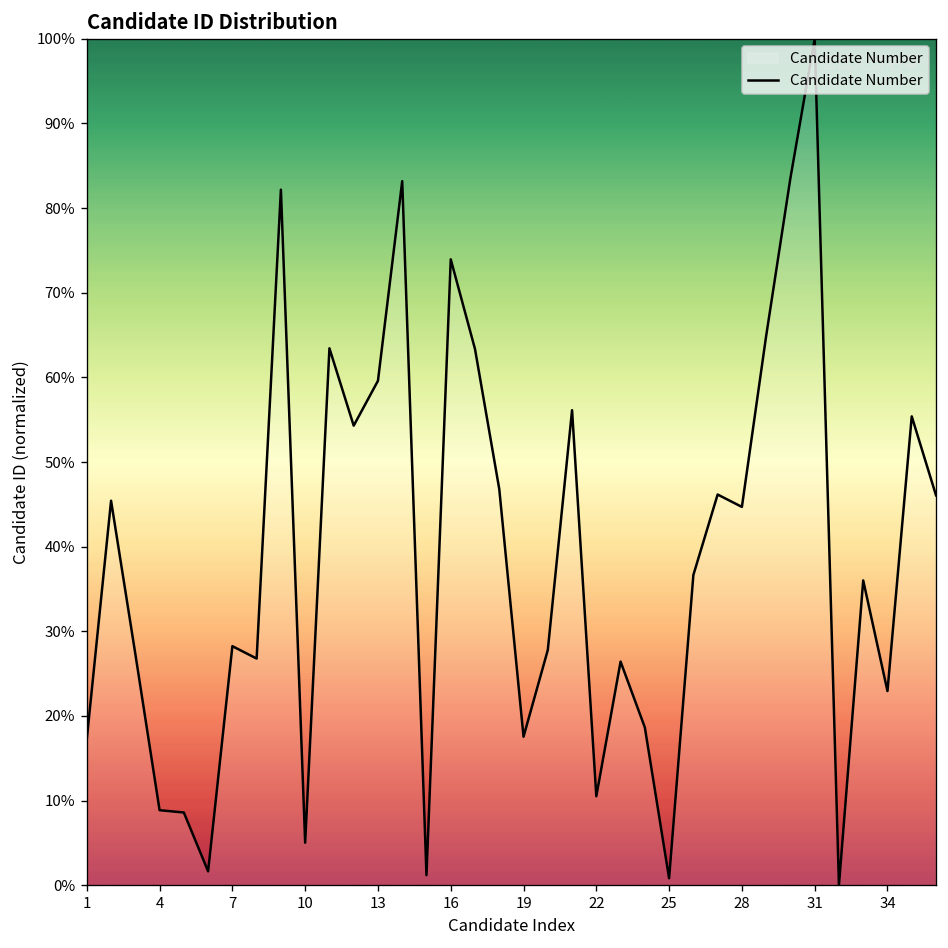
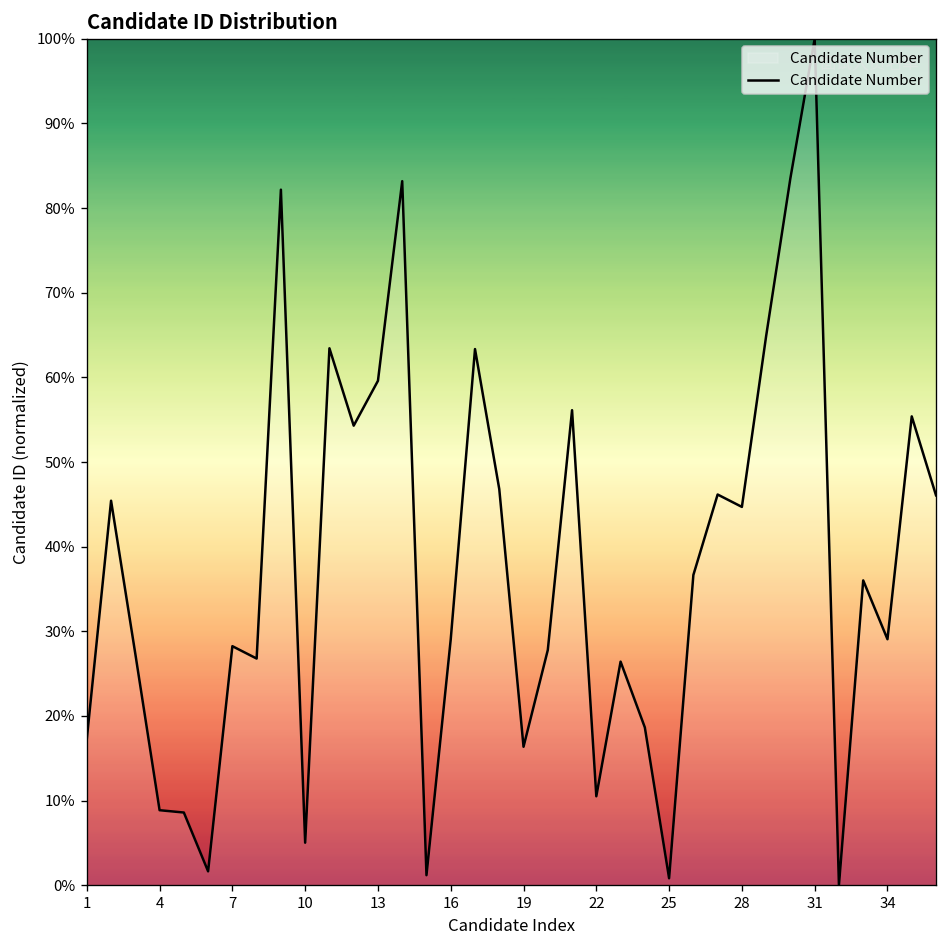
  {
    "1": "17%",
    "4": "9%",
    "7": "28%",
    "10": "5%",
    "13": "60%",
-   "16": "74%",
-   "19": "18%",
+   "16": "29%",
+   "19": "16%",
    "22": "11%",
    "25": "1%",
    "28": "45%",
    "31": "100%",
-   "34": "23%"
+   "34": "29%"
  }
